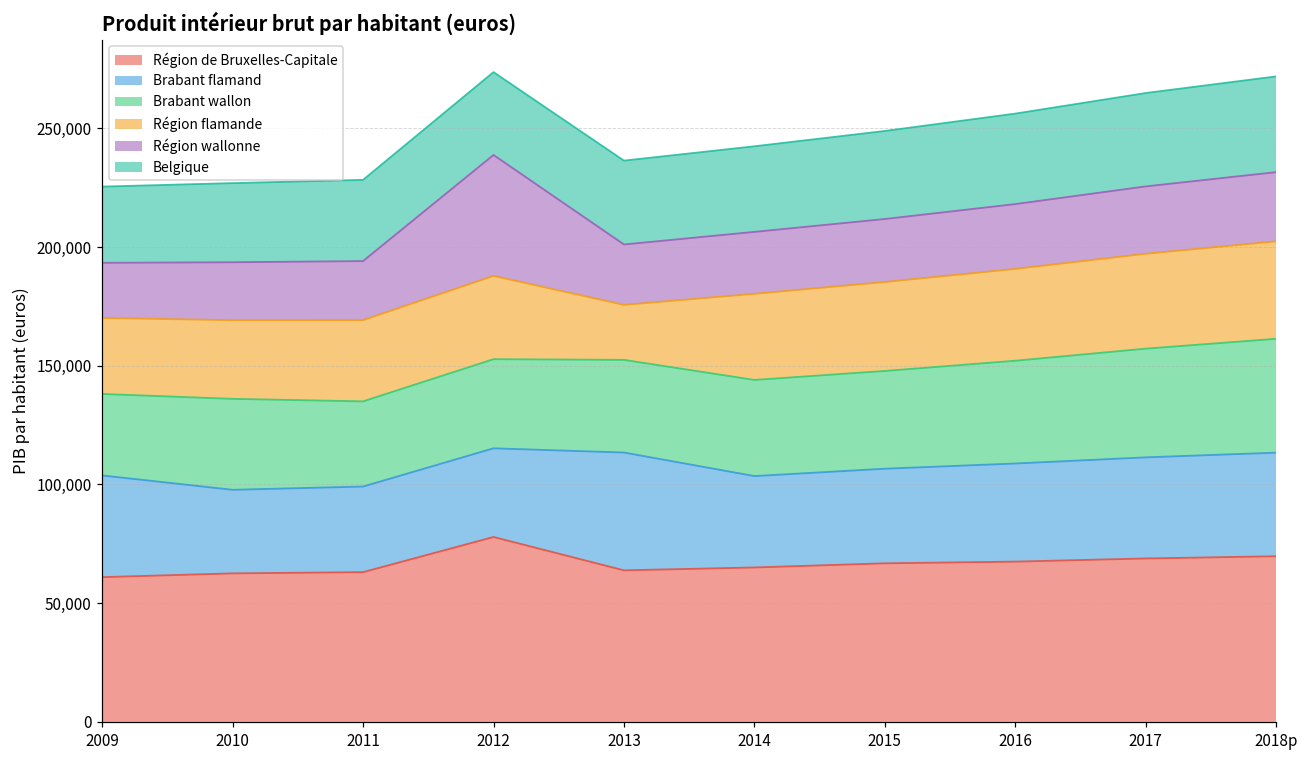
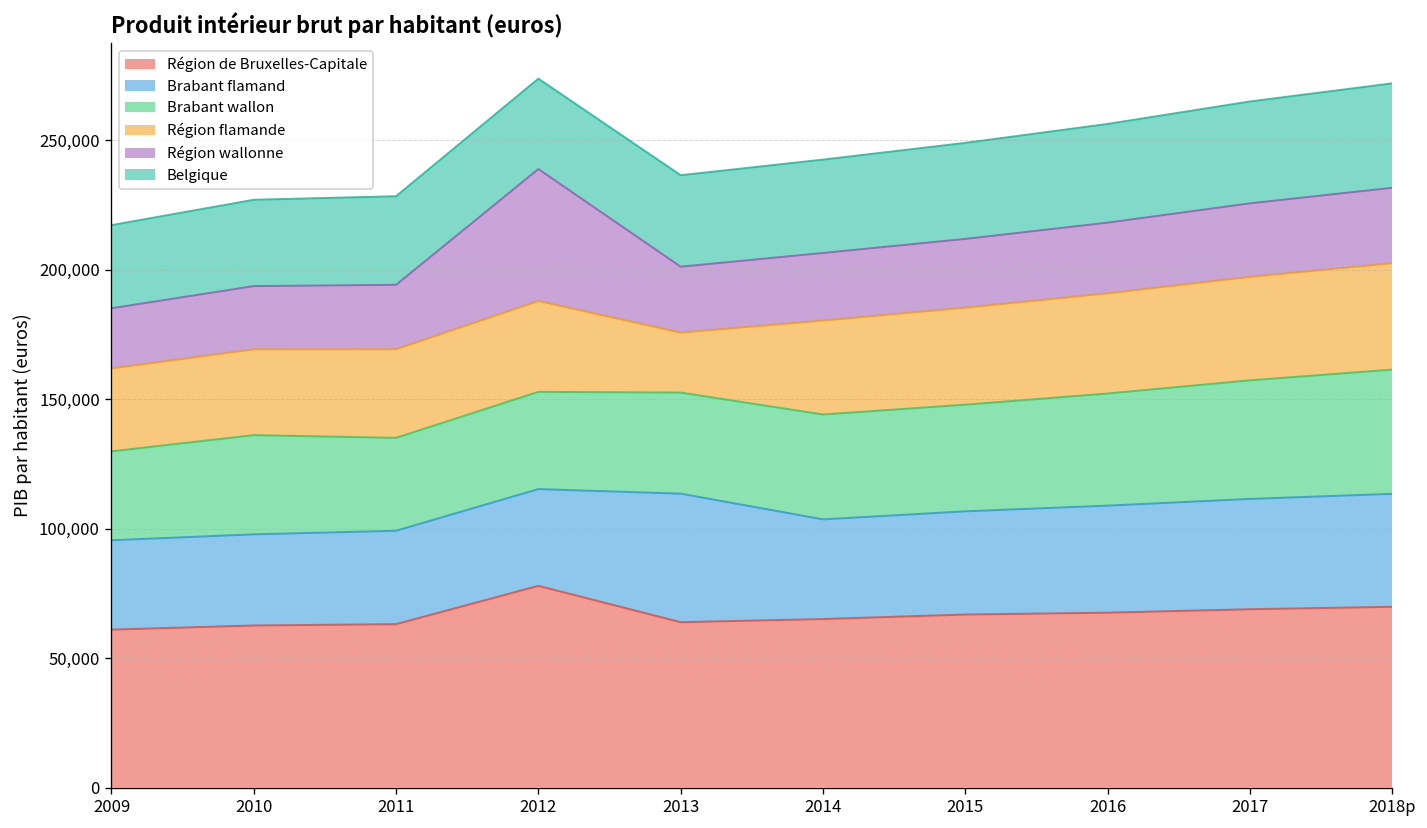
  {
    "Région de Bruxelles-Capitale": {
      "2009": "61,000",
      "2010": "63,000",
      "2011": "63,000",
      "2012": "78,000",
      "2013": "64,000",
      "2014": "65,000",
      "2015": "67,000",
      "2016": "68,000",
      "2017": "69,000",
      "2018p": "70,000"
    },
    "Brabant flamand": {
-     "2009": "43,000",
+     "2009": "35,000",
      "2010": "35,000",
      "2011": "36,000",
      "2012": "37,000",
      "2013": "50,000",
      "2014": "38,000",
      "2015": "40,000",
      "2016": "41,000",
      "2017": "43,000",
      "2018p": "44,000"
    },
    "Région flamande": {
      "2009": "32,000",
      "2010": "33,000",
      "2011": "34,000",
      "2012": "35,000",
      "2013": "23,000",
      "2014": "36,000",
      "2015": "37,000",
      "2016": "39,000",
      "2017": "40,000",
      "2018p": "41,000"
    },
    "Région wallonne": {
      "2009": "23,000",
      "2010": "24,000",
      "2011": "25,000",
      "2012": "51,000",
      "2013": "25,000",
      "2014": "26,000",
      "2015": "27,000",
      "2016": "27,000",
      "2017": "28,000",
      "2018p": "29,000"
    }
  }
